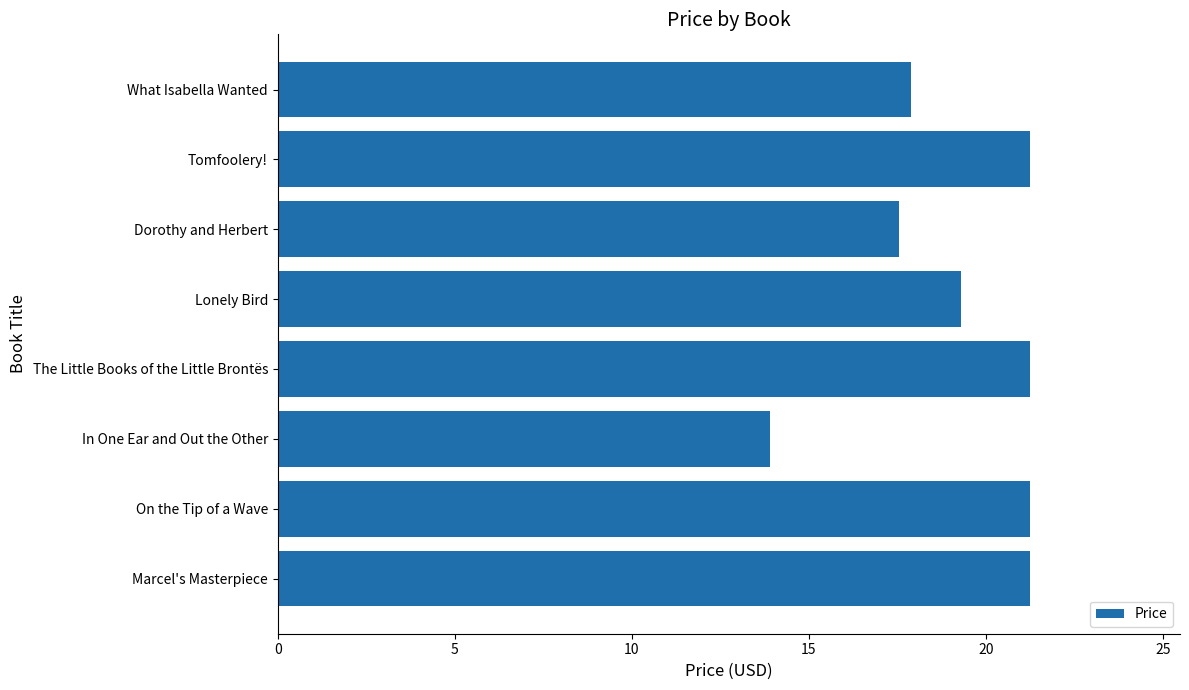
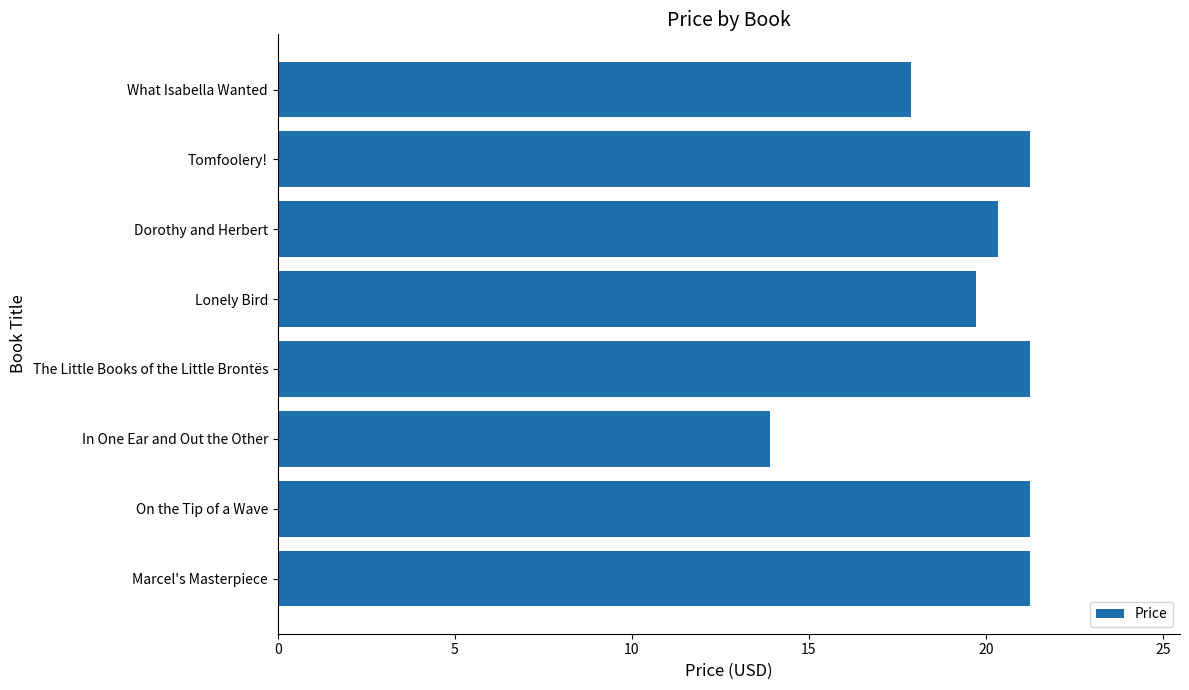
  {
    "What Isabella Wanted": 17.9,
    "Tomfoolery!": 21.2,
-   "Dorothy and Herbert": 17.6,
-   "Lonely Bird": 19.3,
+   "Dorothy and Herbert": 20.4,
+   "Lonely Bird": 19.7,
    "The Little Books of the Little Brontës": 21.2,
    "In One Ear and Out the Other": 13.9,
    "On the Tip of a Wave": 21.2,
    "Marcel's Masterpiece": 21.2
  }
